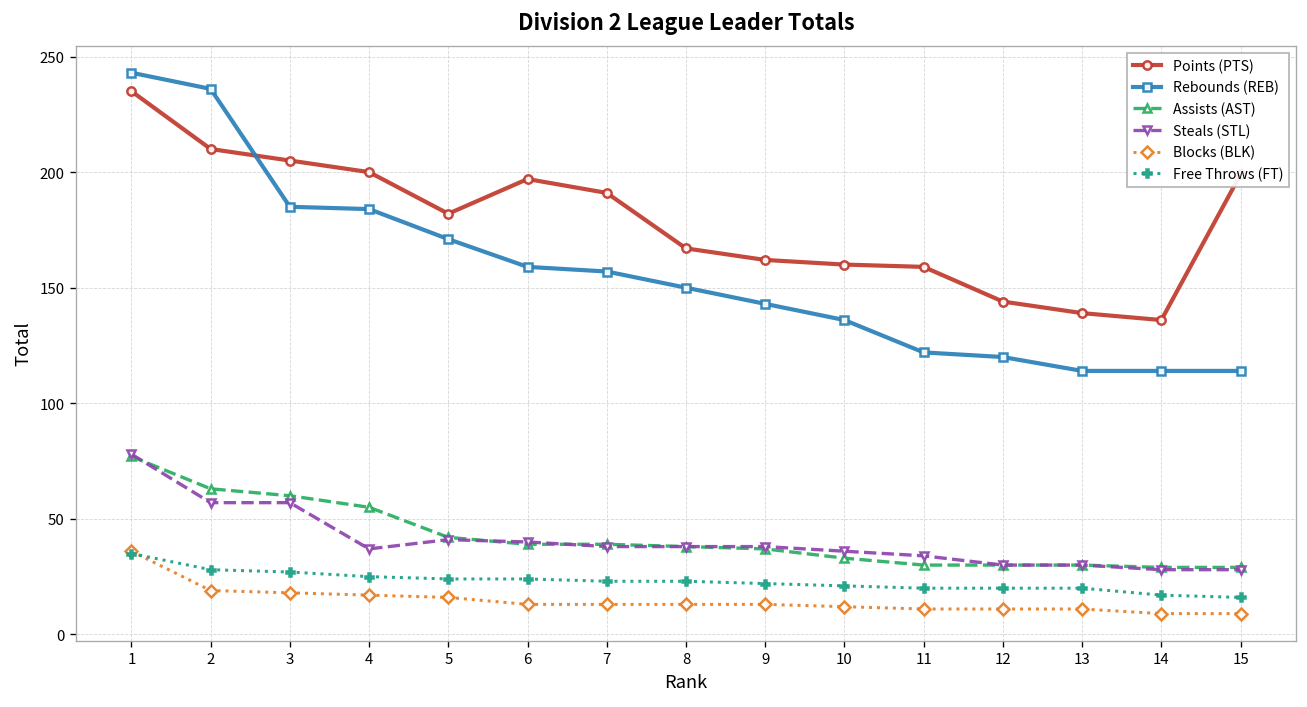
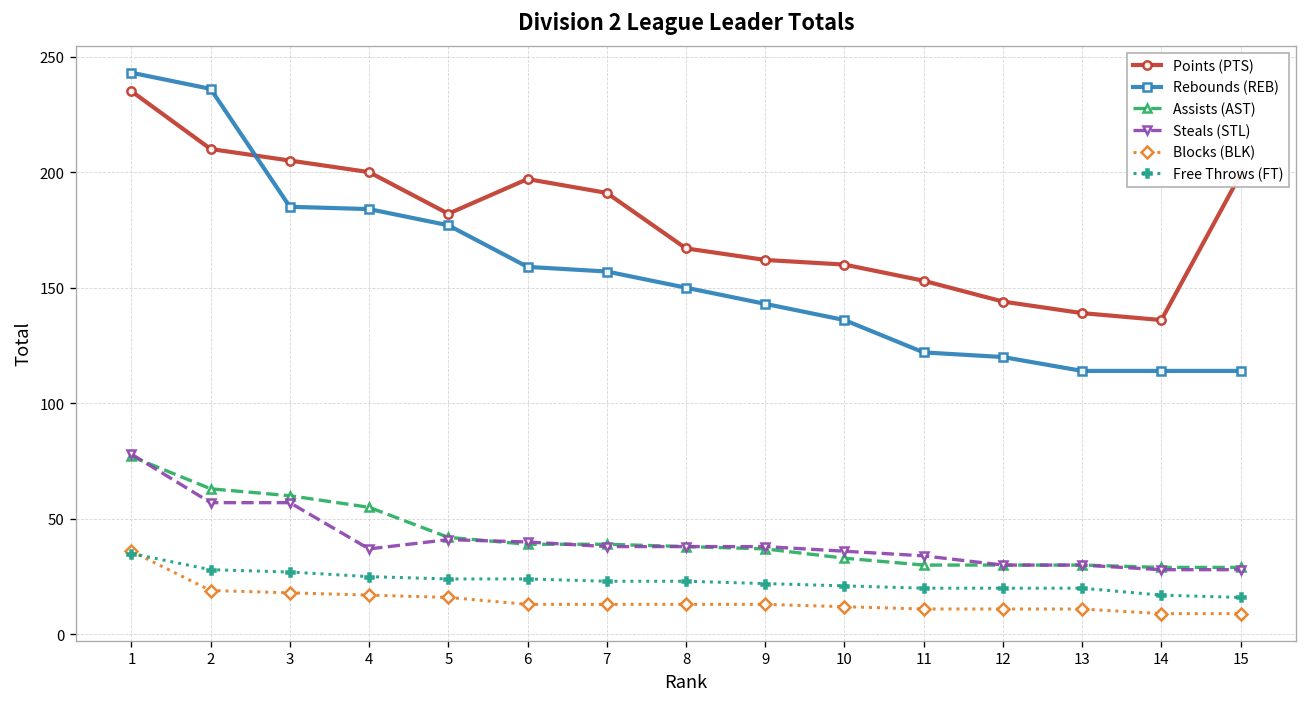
  {
    "Points (PTS)": {
      "1": 235,
      "2": 210,
      "3": 205,
      "4": 200,
      "5": 182,
      "6": 197,
      "7": 191,
      "8": 167,
      "9": 162,
      "10": 160,
-     "11": 159,
+     "11": 153,
      "12": 144,
      "13": 139,
      "14": 136
    },
    "Rebounds (REB)": {
      "1": 243,
      "2": 236,
      "3": 185,
      "4": 184,
-     "5": 171,
+     "5": 177,
      "6": 159,
      "7": 157,
      "8": 150,
      "9": 143,
      "10": 136,
      "11": 122,
      "12": 120,
      "13": 114,
      "14": 114,
      "15": 114
    },
    "Steals (STL)": {
      "2": 57,
      "3": 57,
      "4": 37,
      "10": 36,
      "11": 34
    },
    "Blocks (BLK)": {
      "2": 19,
      "3": 18,
      "4": 17,
      "5": 16,
      "6": 13,
      "7": 13,
      "8": 13,
      "9": 13,
      "10": 12,
      "11": 11,
      "12": 11,
      "13": 11,
      "14": 9,
      "15": 9
    }
  }
